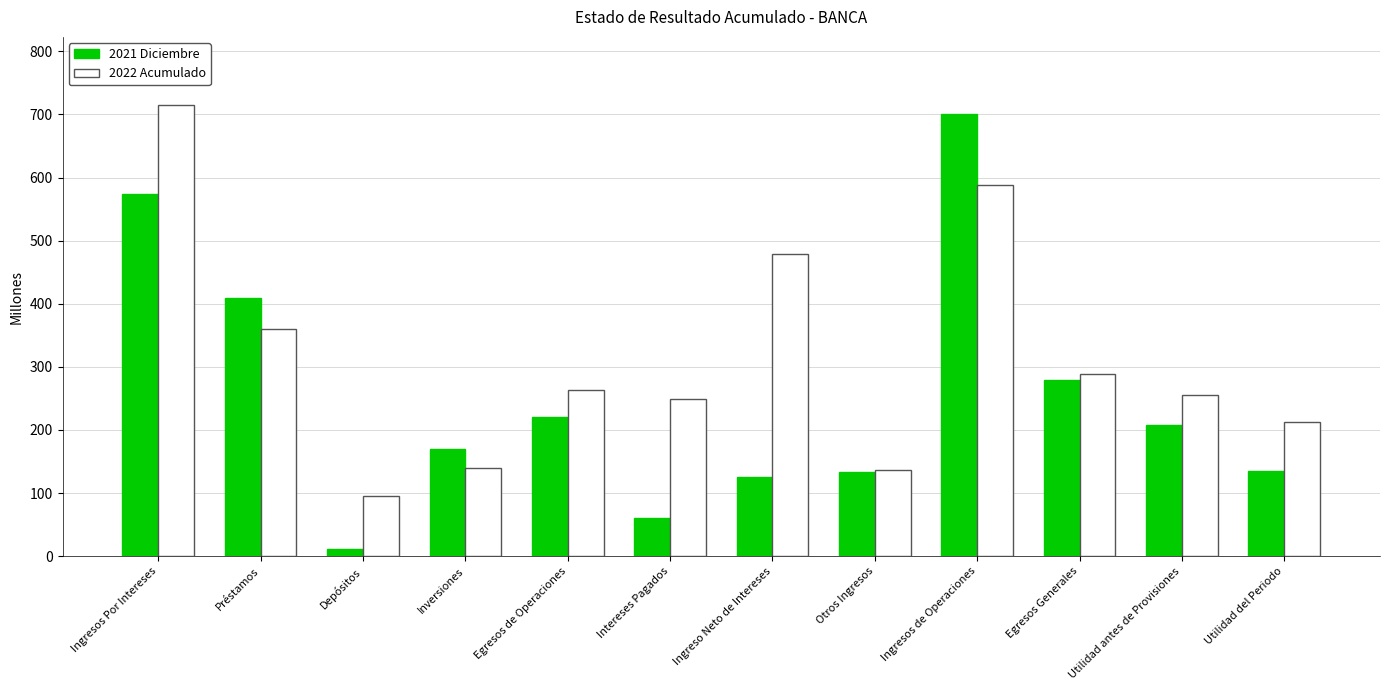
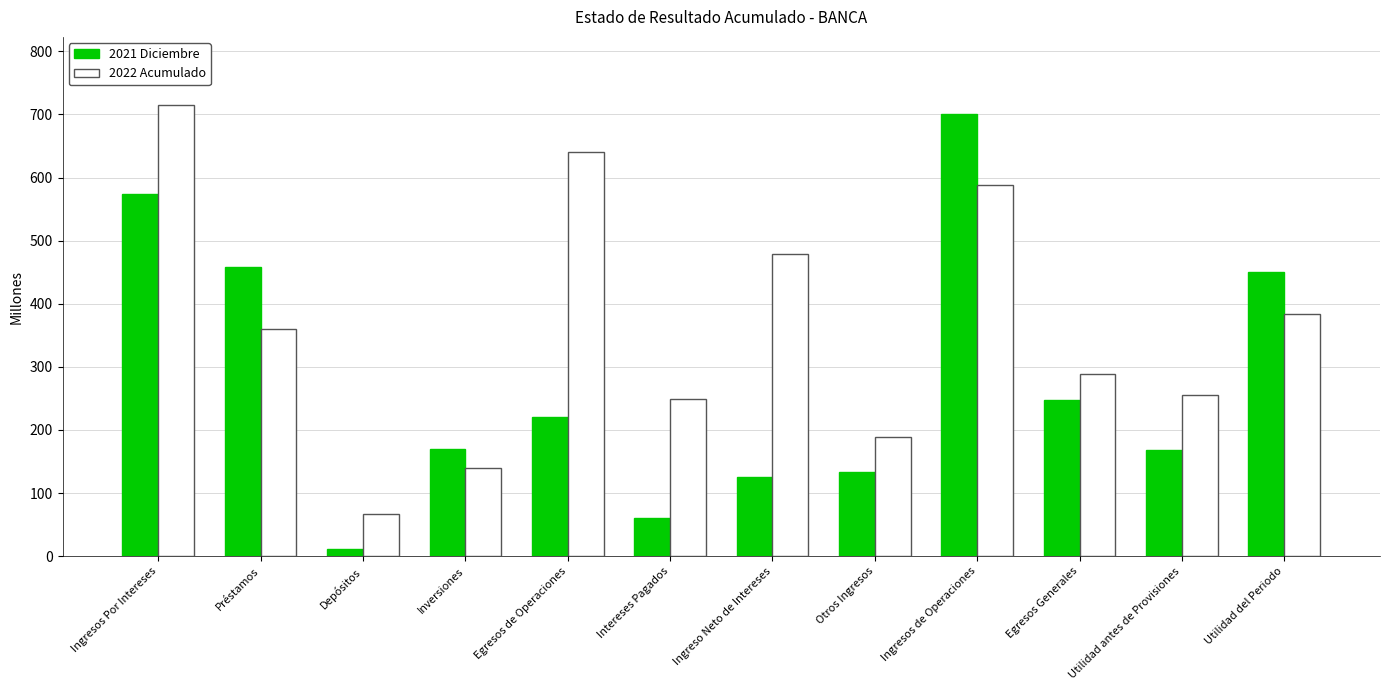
  {
    "2021 Diciembre": {
      "Ingresos Por Intereses": 570,
-     "Préstamos": 410,
+     "Préstamos": 460,
      "Depósitos": 10,
      "Inversiones": 170,
      "Egresos de Operaciones": 220,
      "Intereses Pagados": 60,
      "Ingreso Neto de Intereses": 120,
      "Otros Ingresos": 130,
      "Ingresos de Operaciones": 700,
-     "Egresos Generales": 280,
-     "Utilidad antes de Provisiones": 210,
-     "Utilidad del Periodo": 140
+     "Egresos Generales": 250,
+     "Utilidad antes de Provisiones": 170,
+     "Utilidad del Periodo": 450
    },
    "2022 Acumulado": {
      "Ingresos Por Intereses": 720,
      "Préstamos": 360,
-     "Depósitos": 100,
+     "Depósitos": 70,
      "Inversiones": 140,
-     "Egresos de Operaciones": 260,
+     "Egresos de Operaciones": 640,
      "Intereses Pagados": 250,
      "Ingreso Neto de Intereses": 480,
-     "Otros Ingresos": 140,
+     "Otros Ingresos": 190,
      "Ingresos de Operaciones": 590,
      "Egresos Generales": 290,
      "Utilidad antes de Provisiones": 250,
-     "Utilidad del Periodo": 210
+     "Utilidad del Periodo": 380
    }
  }
